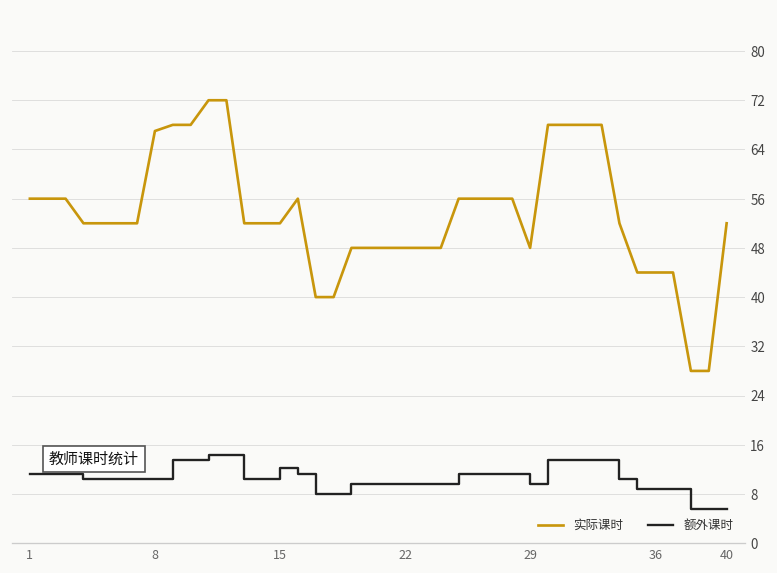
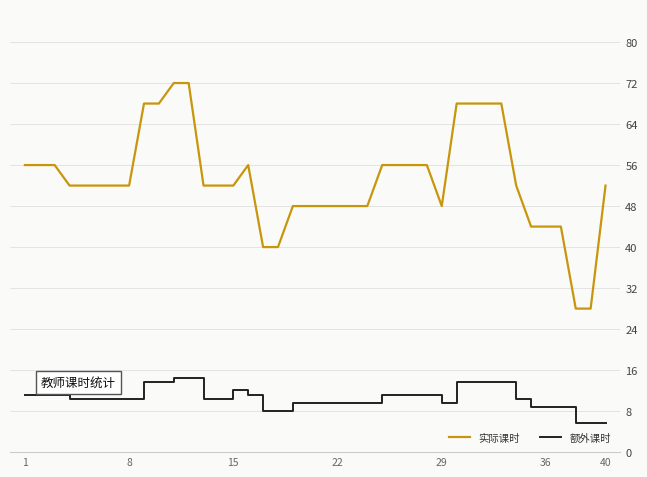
  {
    "实际课时": {
      "1": 56,
-     "8": 67,
+     "8": 52,
      "15": 52,
      "22": 48,
      "29": 48,
      "36": 44,
      "40": 52
    },
    "额外课时": {
      "1": 11,
      "8": 10,
      "15": 12,
      "22": 10,
      "29": 10,
      "36": 9,
      "40": 6
    }
  }
